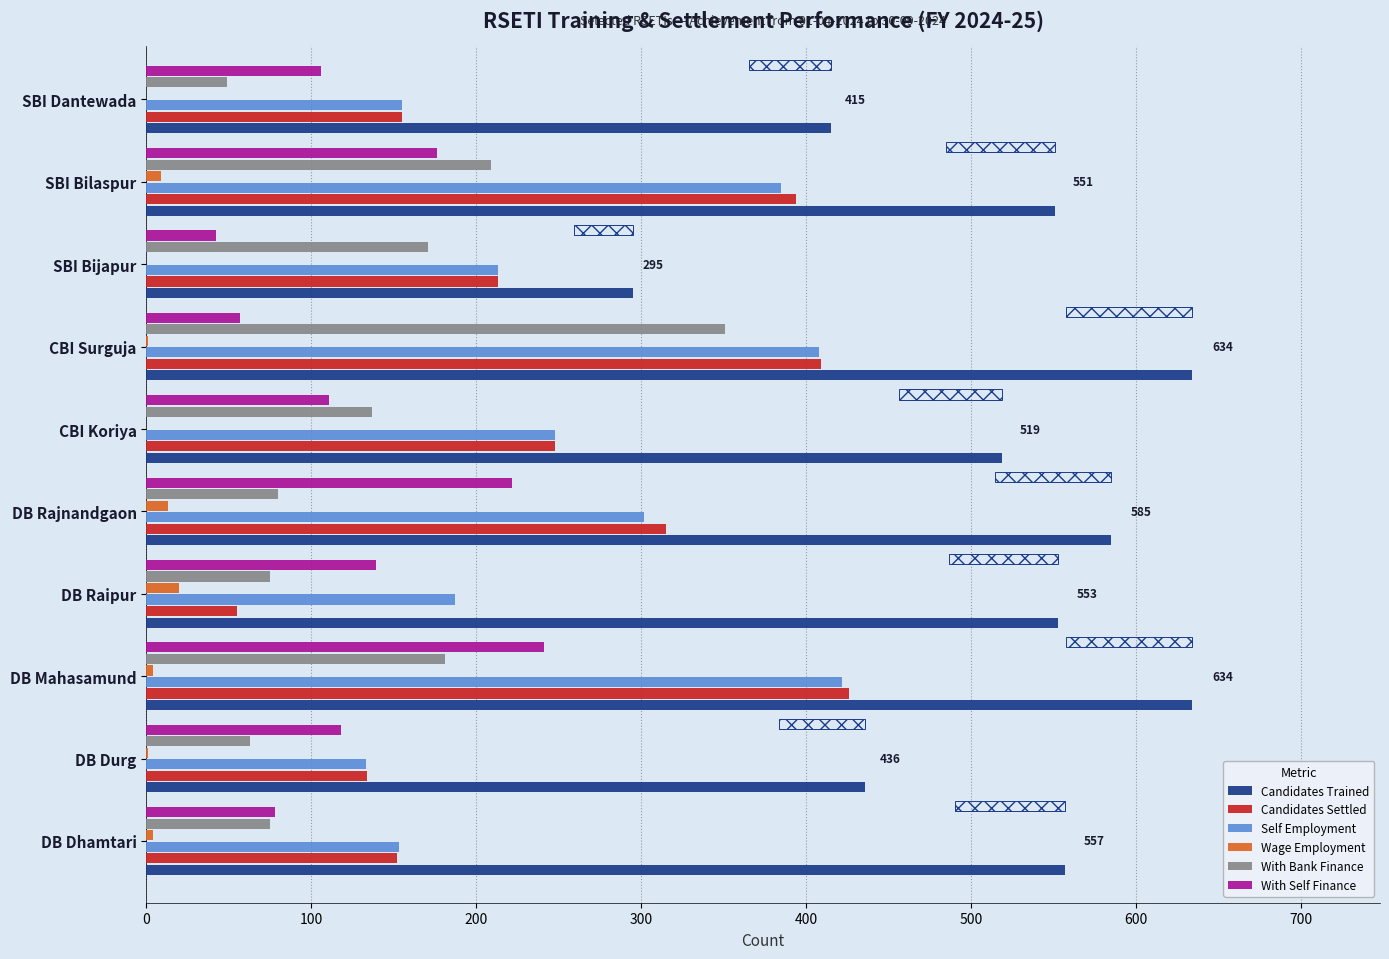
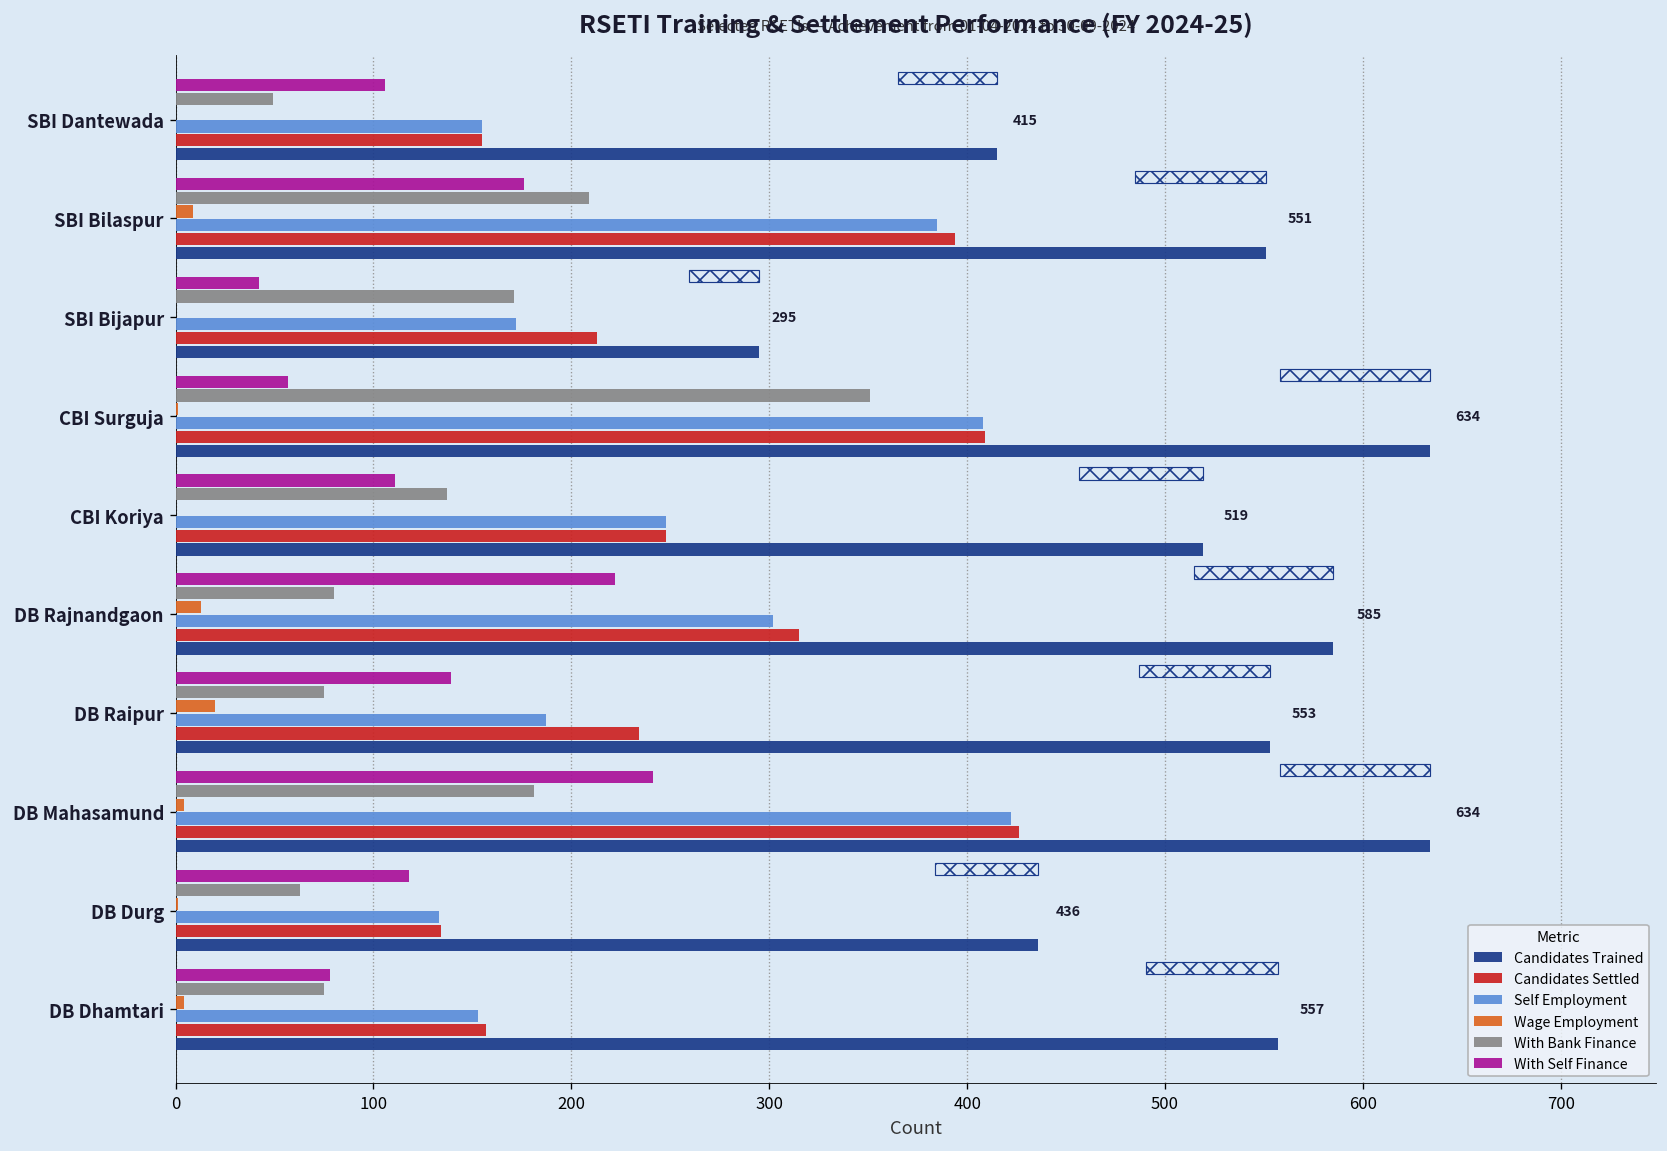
  {
    "Candidates Trained": {
      "SBI Bijapur": 295
    },
    "Candidates Settled": {
      "SBI Dantewada": 155,
      "SBI Bilaspur": 394,
      "SBI Bijapur": 213,
      "CBI Surguja": 409,
      "CBI Koriya": 248,
      "DB Rajnandgaon": 315,
-     "DB Raipur": 55,
+     "DB Raipur": 234,
      "DB Mahasamund": 426,
      "DB Durg": 134,
-     "DB Dhamtari": 152
+     "DB Dhamtari": 157
    },
    "Self Employment": {
      "SBI Dantewada": 155,
      "SBI Bilaspur": 385,
-     "SBI Bijapur": 213,
+     "SBI Bijapur": 172,
      "CBI Surguja": 408,
      "CBI Koriya": 248,
      "DB Rajnandgaon": 302,
      "DB Raipur": 187,
      "DB Mahasamund": 422,
      "DB Durg": 133,
      "DB Dhamtari": 153
    },
    "Wage Employment": {
      "SBI Dantewada": 0,
      "SBI Bilaspur": 9,
      "SBI Bijapur": 0,
      "CBI Koriya": 0,
      "DB Rajnandgaon": 13,
      "DB Raipur": 20,
      "DB Mahasamund": 4,
      "DB Dhamtari": 4
    },
    "With Bank Finance": {
      "SBI Dantewada": 49,
      "SBI Bilaspur": 209,
      "SBI Bijapur": 171,
      "CBI Surguja": 351,
      "CBI Koriya": 137,
      "DB Rajnandgaon": 80,
      "DB Raipur": 75,
      "DB Mahasamund": 181,
      "DB Durg": 63,
      "DB Dhamtari": 75
    },
    "With Self Finance": {
      "SBI Dantewada": 106,
      "SBI Bilaspur": 176,
      "SBI Bijapur": 42,
      "CBI Surguja": 57,
      "CBI Koriya": 111,
      "DB Rajnandgaon": 222,
      "DB Raipur": 139,
      "DB Mahasamund": 241,
      "DB Durg": 118,
      "DB Dhamtari": 78
    }
  }
